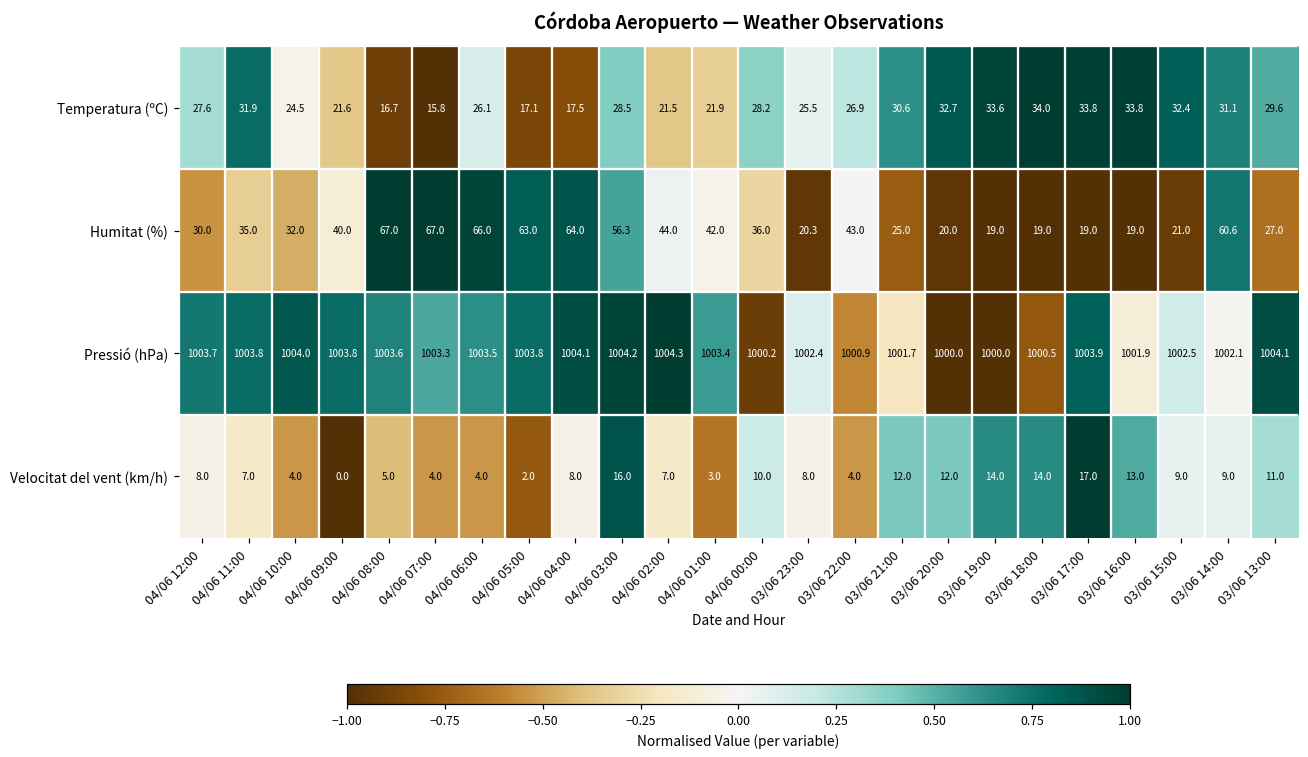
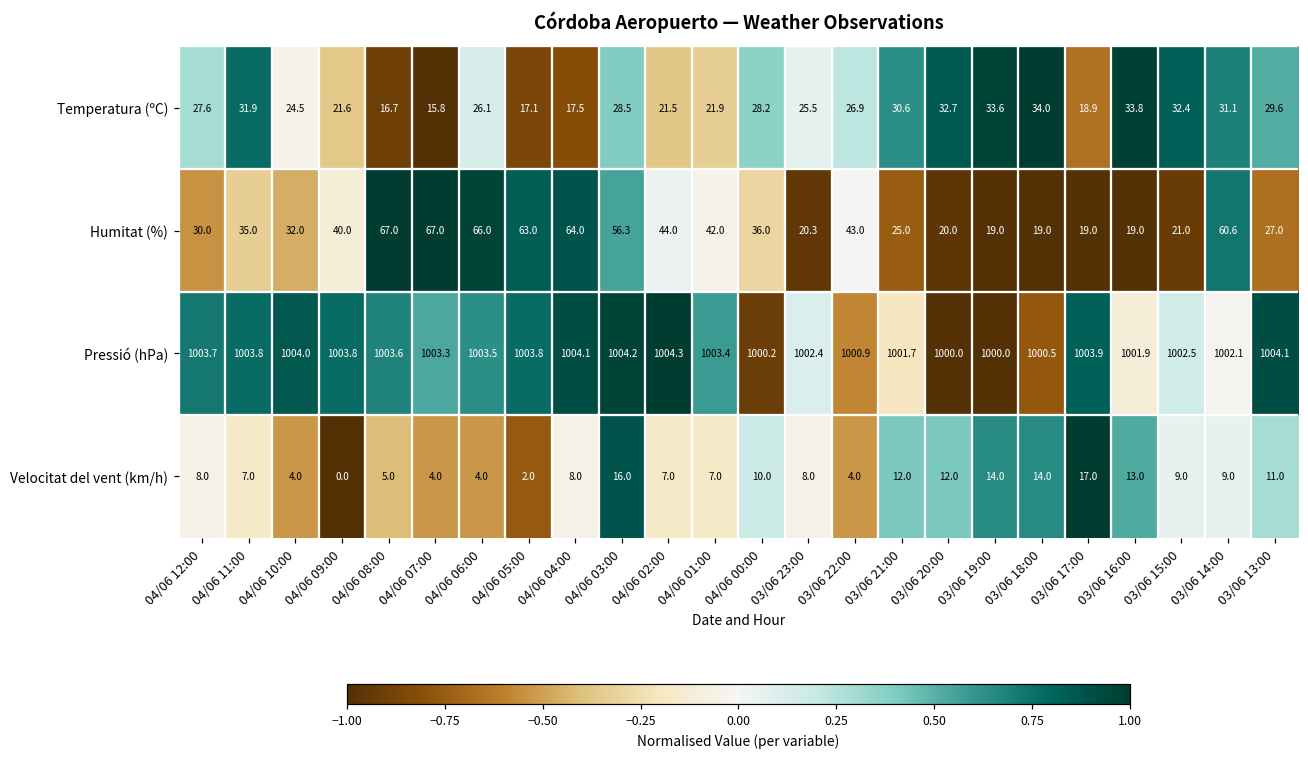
  {
    "Temperatura (ºC)": {
      "04/06 12:00": 27.6,
      "04/06 11:00": 31.9,
      "04/06 10:00": 24.5,
      "04/06 09:00": 21.6,
      "04/06 08:00": 16.7,
      "04/06 07:00": 15.8,
      "04/06 06:00": 26.1,
      "04/06 05:00": 17.1,
      "04/06 04:00": 17.5,
      "04/06 03:00": 28.5,
      "04/06 02:00": 21.5,
      "04/06 01:00": 21.9,
      "04/06 00:00": 28.2,
      "03/06 23:00": 25.5,
      "03/06 22:00": 26.9,
      "03/06 21:00": 30.6,
      "03/06 20:00": 32.7,
      "03/06 19:00": 33.6,
      "03/06 18:00": 34.0,
-     "03/06 17:00": 33.8,
+     "03/06 17:00": 18.9,
      "03/06 16:00": 33.8,
      "03/06 15:00": 32.4,
      "03/06 14:00": 31.1,
      "03/06 13:00": 29.6
    },
    "Humitat (%)": {
      "04/06 12:00": 30.0,
      "04/06 11:00": 35.0,
      "04/06 10:00": 32.0,
      "04/06 09:00": 40.0,
      "04/06 08:00": 67.0,
      "04/06 07:00": 67.0,
      "04/06 06:00": 66.0,
      "04/06 05:00": 63.0,
      "04/06 04:00": 64.0,
      "04/06 03:00": 56.3,
      "04/06 02:00": 44.0,
      "04/06 01:00": 42.0,
      "04/06 00:00": 36.0,
      "03/06 23:00": 20.3,
      "03/06 22:00": 43.0,
      "03/06 21:00": 25.0,
      "03/06 20:00": 20.0,
      "03/06 19:00": 19.0,
      "03/06 18:00": 19.0,
      "03/06 17:00": 19.0,
      "03/06 16:00": 19.0,
      "03/06 15:00": 21.0,
      "03/06 14:00": 60.6,
      "03/06 13:00": 27.0
    },
    "Pressió (hPa)": {
      "04/06 12:00": 1003.7,
      "04/06 11:00": 1003.8,
      "04/06 10:00": 1004.0,
      "04/06 09:00": 1003.8,
      "04/06 08:00": 1003.6,
      "04/06 07:00": 1003.3,
      "04/06 06:00": 1003.5,
      "04/06 05:00": 1003.8,
      "04/06 04:00": 1004.1,
      "04/06 03:00": 1004.2,
      "04/06 02:00": 1004.3,
      "04/06 01:00": 1003.4,
      "04/06 00:00": 1000.2,
      "03/06 23:00": 1002.4,
      "03/06 22:00": 1000.9,
      "03/06 21:00": 1001.7,
      "03/06 20:00": 1000.0,
      "03/06 19:00": 1000.0,
      "03/06 18:00": 1000.5,
      "03/06 17:00": 1003.9,
      "03/06 16:00": 1001.9,
      "03/06 15:00": 1002.5,
      "03/06 14:00": 1002.1,
      "03/06 13:00": 1004.1
    },
    "Velocitat del vent (km/h)": {
      "04/06 12:00": 8.0,
      "04/06 11:00": 7.0,
      "04/06 10:00": 4.0,
      "04/06 09:00": 0.0,
      "04/06 08:00": 5.0,
      "04/06 07:00": 4.0,
      "04/06 06:00": 4.0,
      "04/06 05:00": 2.0,
      "04/06 04:00": 8.0,
      "04/06 03:00": 16.0,
      "04/06 02:00": 7.0,
-     "04/06 01:00": 3.0,
+     "04/06 01:00": 7.0,
      "04/06 00:00": 10.0,
      "03/06 23:00": 8.0,
      "03/06 22:00": 4.0,
      "03/06 21:00": 12.0,
      "03/06 20:00": 12.0,
      "03/06 19:00": 14.0,
      "03/06 18:00": 14.0,
      "03/06 17:00": 17.0,
      "03/06 16:00": 13.0,
      "03/06 15:00": 9.0,
      "03/06 14:00": 9.0,
      "03/06 13:00": 11.0
    }
  }
